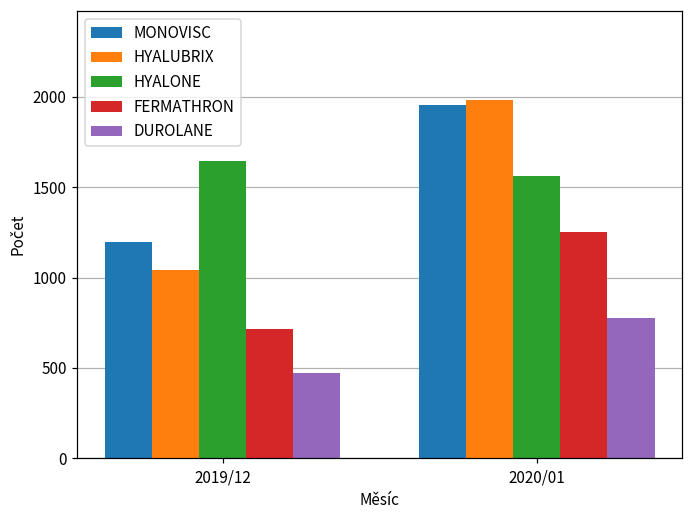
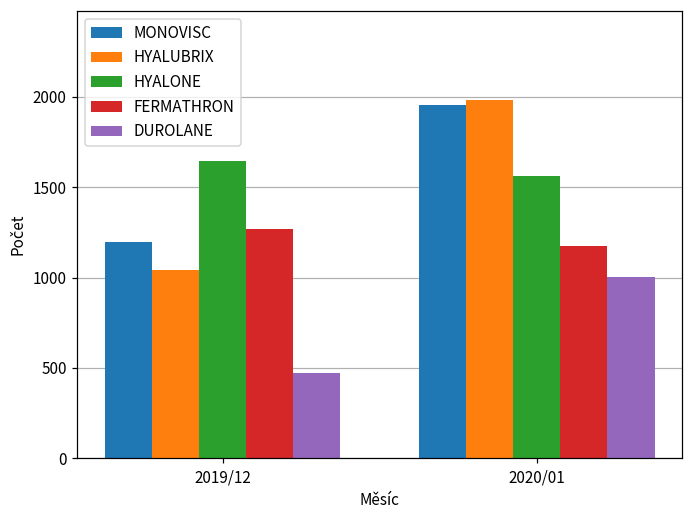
  {
    "MONOVISC": {
      "2019/12": 1200,
      "2020/01": 1950
    },
    "HYALUBRIX": {
      "2019/12": 1040,
      "2020/01": 1980
    },
    "HYALONE": {
      "2019/12": 1650,
      "2020/01": 1560
    },
    "FERMATHRON": {
-     "2019/12": 720,
-     "2020/01": 1250
+     "2019/12": 1270,
+     "2020/01": 1180
    },
    "DUROLANE": {
      "2019/12": 470,
-     "2020/01": 780
+     "2020/01": 1000
    }
  }
